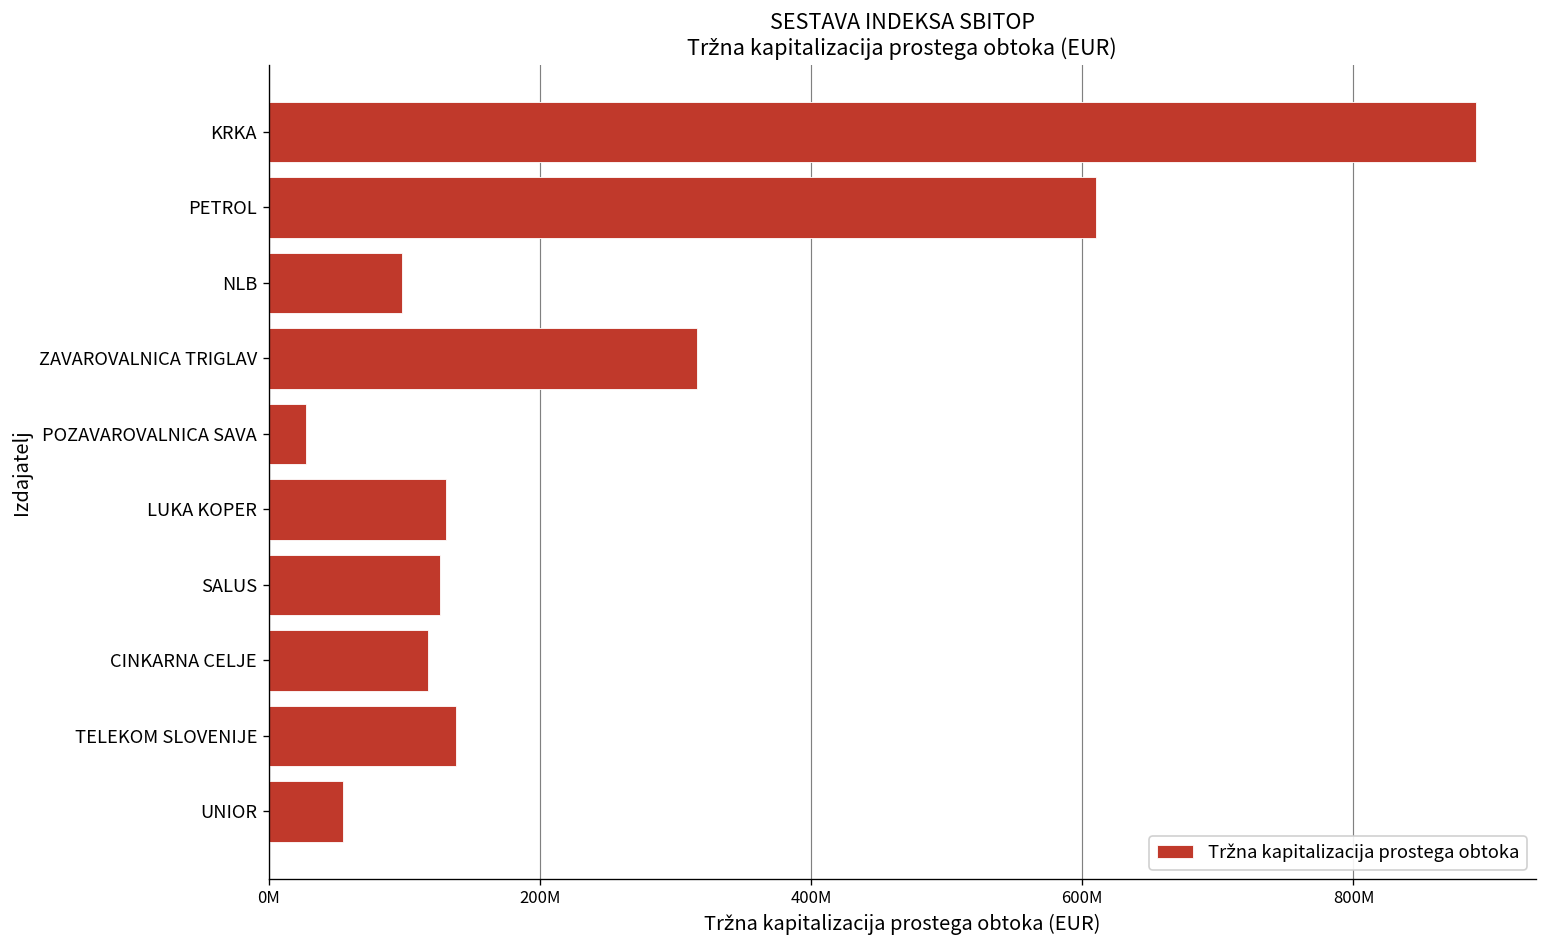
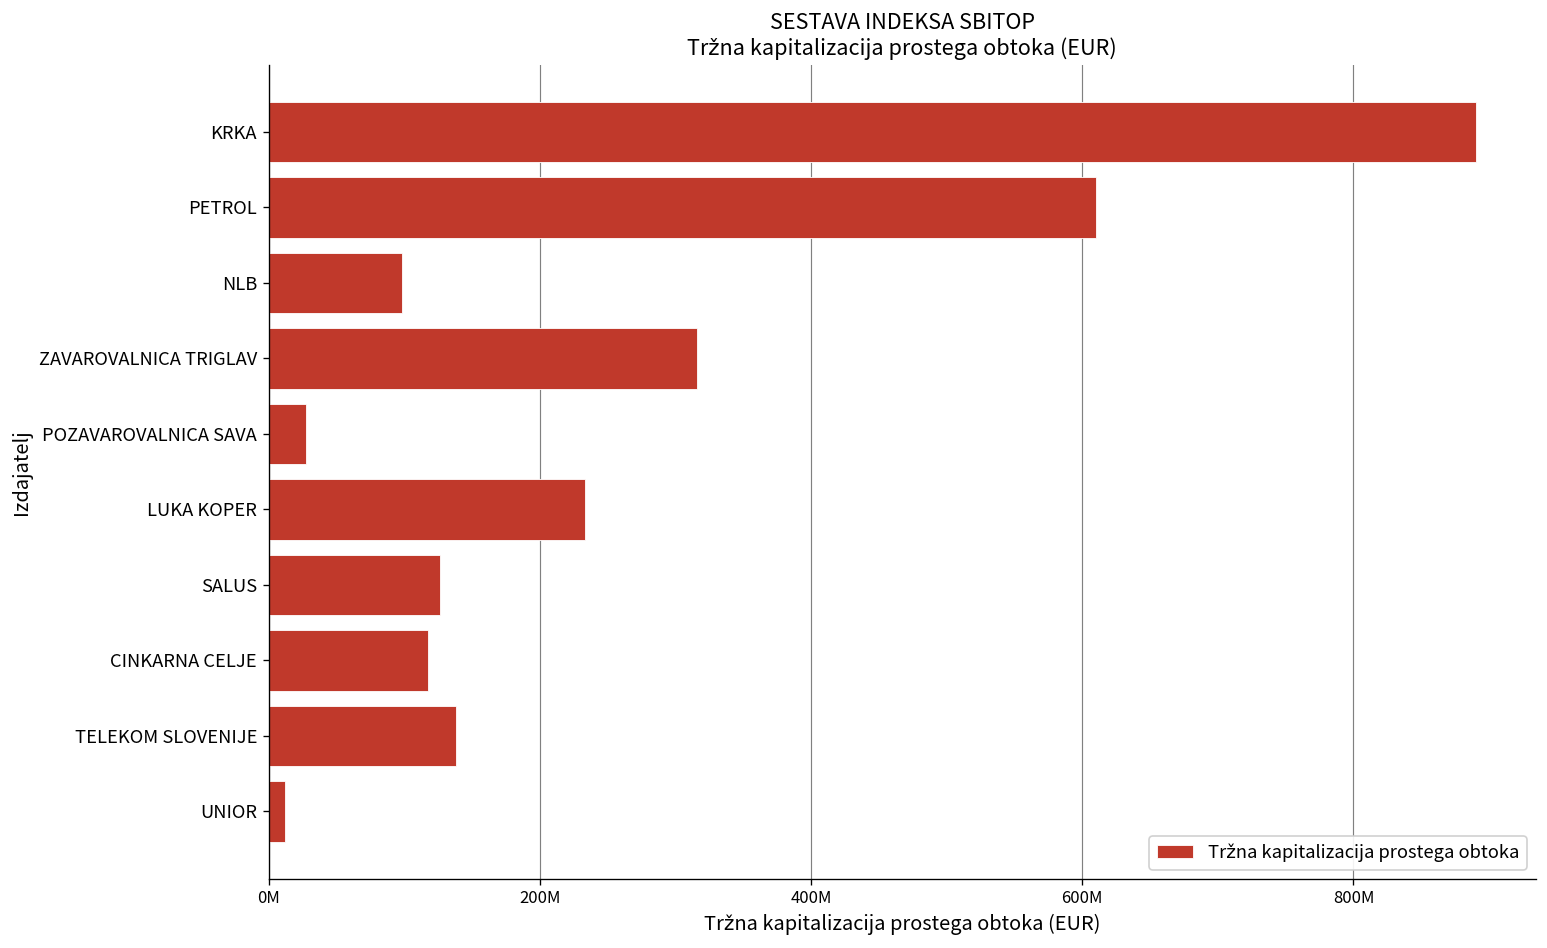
  {
    "KRKA": 890000000,
    "PETROL": 610000000,
    "NLB": 98000000,
    "ZAVAROVALNICA TRIGLAV": 316000000,
    "POZAVAROVALNICA SAVA": 28000000,
-   "LUKA KOPER": 130000000,
+   "LUKA KOPER": 233000000,
    "SALUS": 126000000,
    "CINKARNA CELJE": 117000000,
    "TELEKOM SLOVENIJE": 138000000,
-   "UNIOR": 55000000
+   "UNIOR": 12000000
  }
